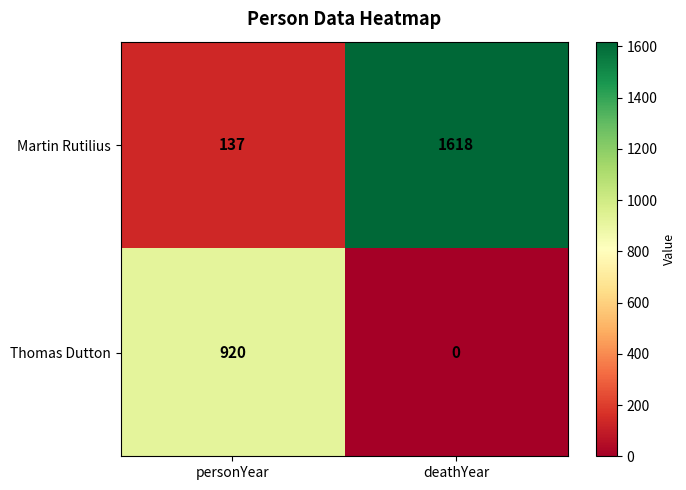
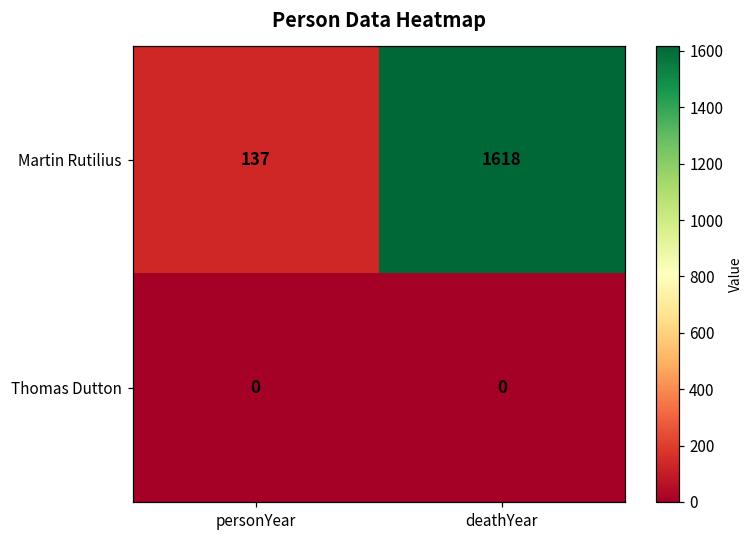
  {
    "Martin Rutilius": {
      "personYear": 137,
      "deathYear": 1618
    },
    "Thomas Dutton": {
-     "personYear": 920,
+     "personYear": 0,
      "deathYear": 0
    }
  }
